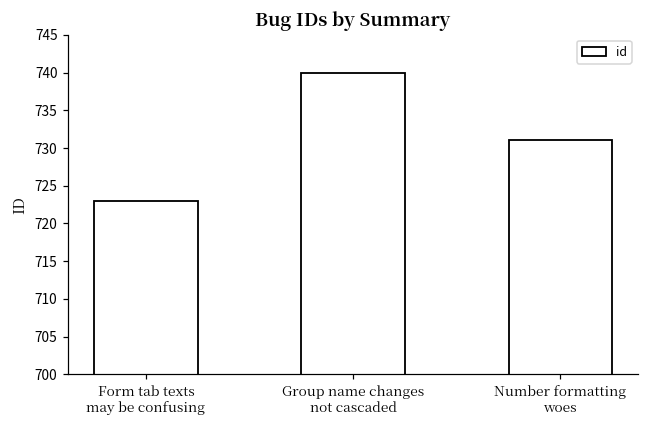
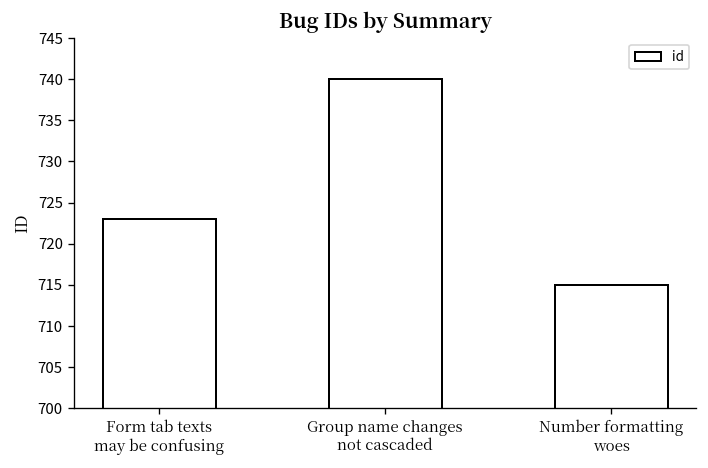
  {
    "Form tab texts may be confusing": 723,
    "Group name changes not cascaded": 740,
-   "Number formatting woes": 731
+   "Number formatting woes": 715
  }
